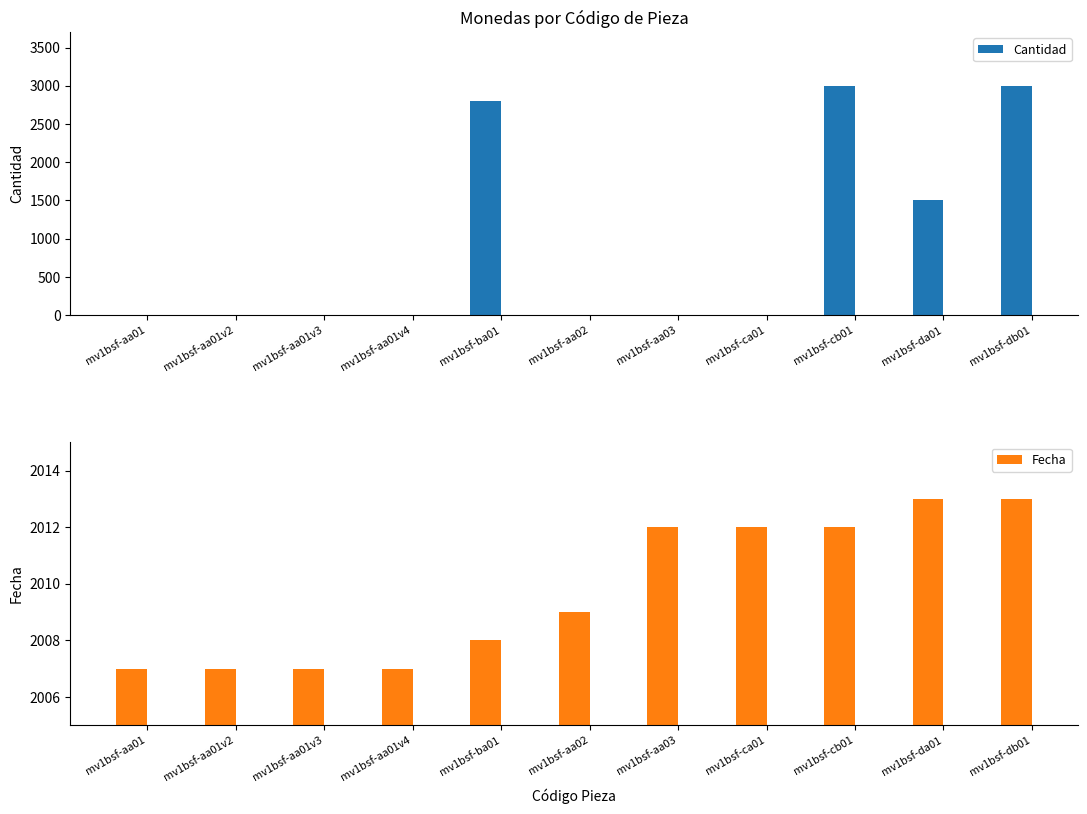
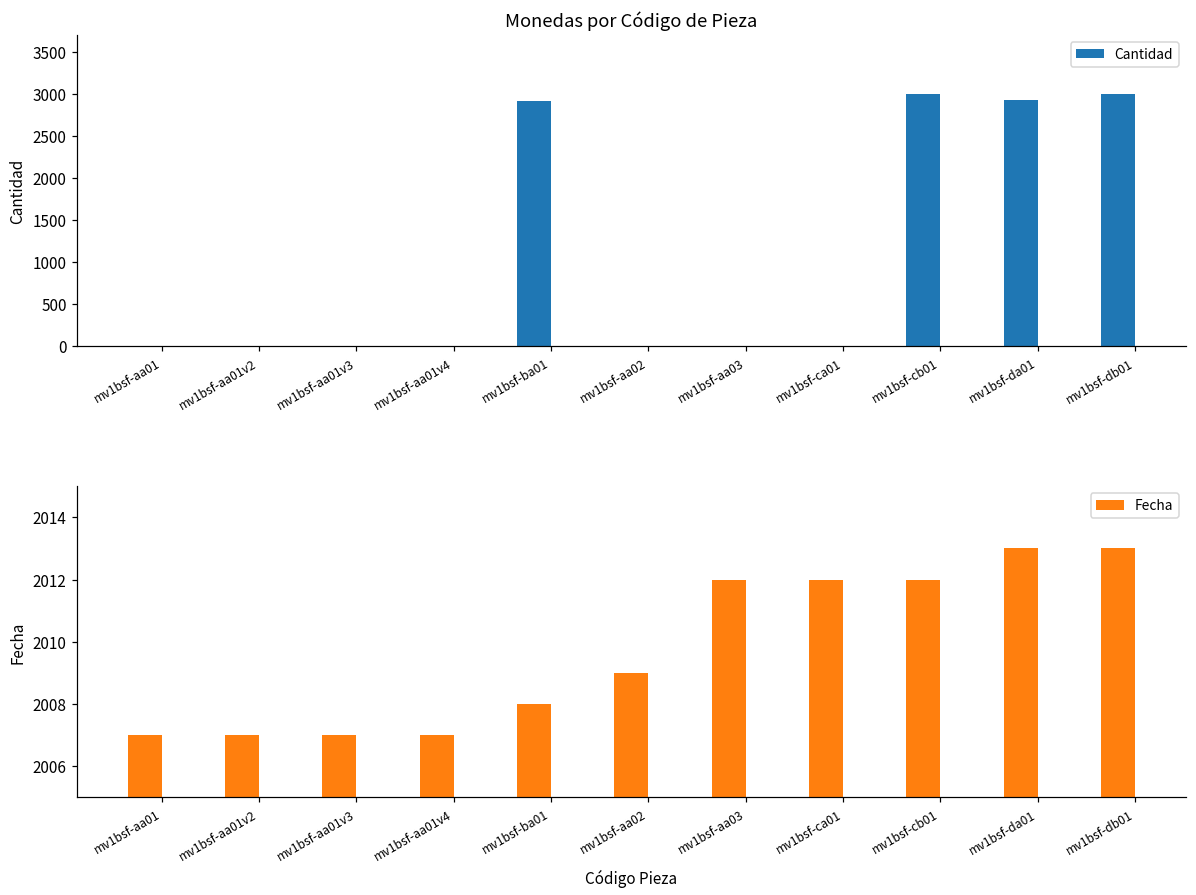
  {
    "Monedas por Código de Pieza": {
      "mv1bsf-aa01": 0,
      "mv1bsf-aa01v2": 0,
      "mv1bsf-aa01v3": 0,
      "mv1bsf-aa01v4": 0,
-     "mv1bsf-ba01": 2800,
+     "mv1bsf-ba01": 2900,
      "mv1bsf-aa02": 0,
      "mv1bsf-aa03": 0,
      "mv1bsf-ca01": 0,
      "mv1bsf-cb01": 3000,
-     "mv1bsf-da01": 1500,
+     "mv1bsf-da01": 2900,
      "mv1bsf-db01": 3000
    }
  }
